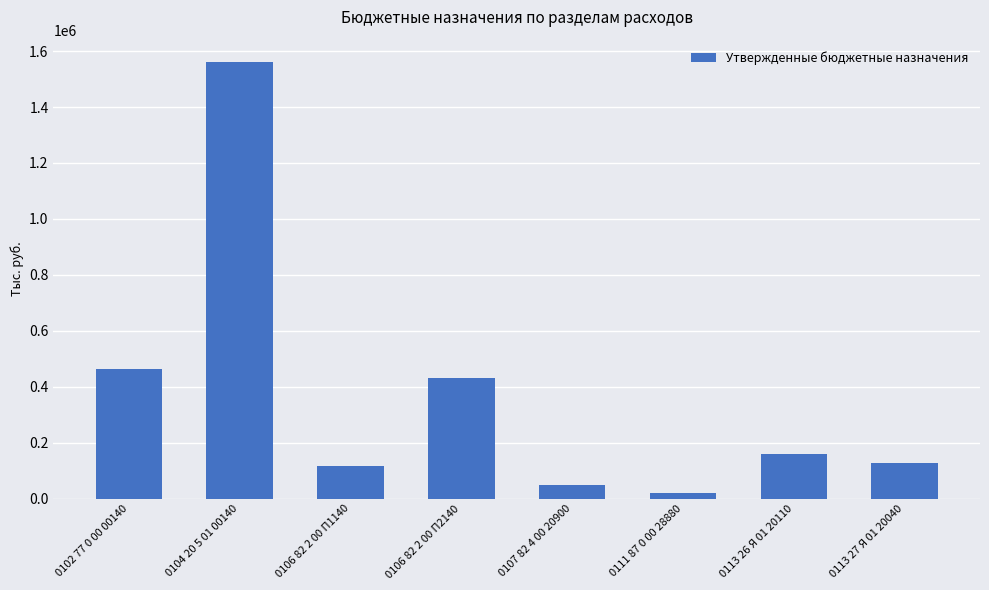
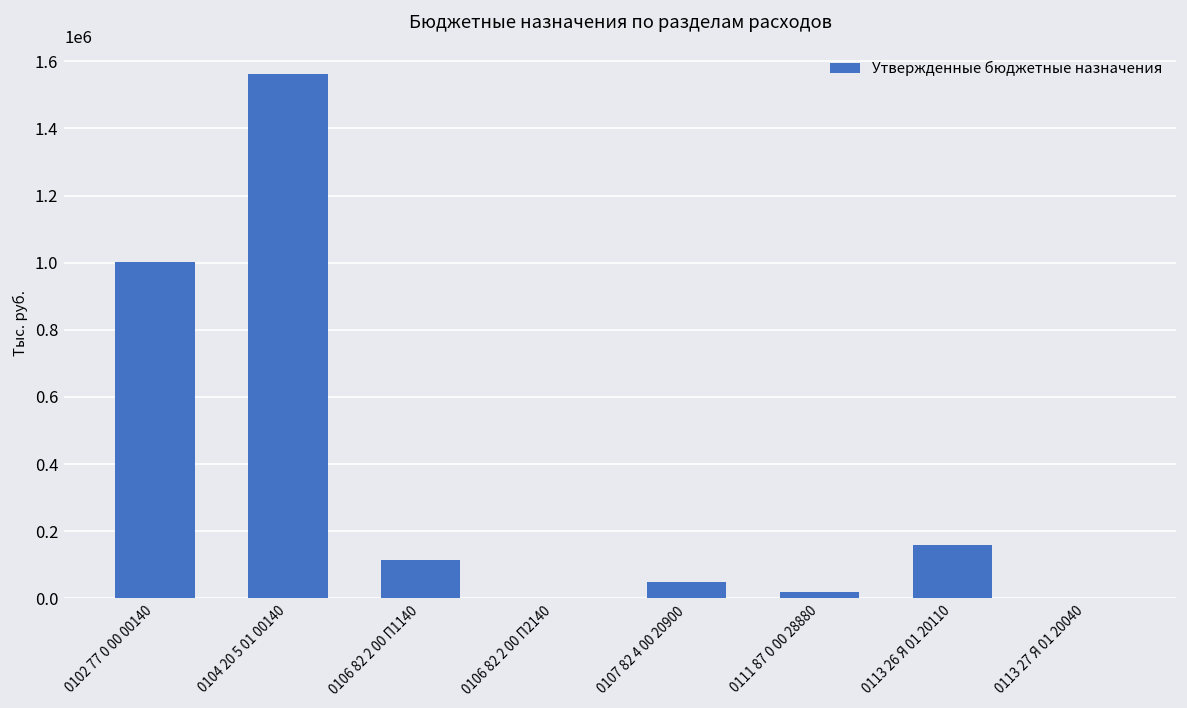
  {
-   "0102 77 0 00 00140": 460000,
+   "0102 77 0 00 00140": 1000000,
    "0104 20 5 01 00140": 1560000,
    "0106 82 2 00 П1140": 110000,
-   "0106 82 2 00 П2140": 430000,
+   "0106 82 2 00 П2140": 0,
    "0107 82 4 00 20900": 50000,
    "0111 87 0 00 28880": 20000,
    "0113 26 Я 01 20110": 160000,
-   "0113 27 Я 01 20040": 130000
+   "0113 27 Я 01 20040": 0
  }
